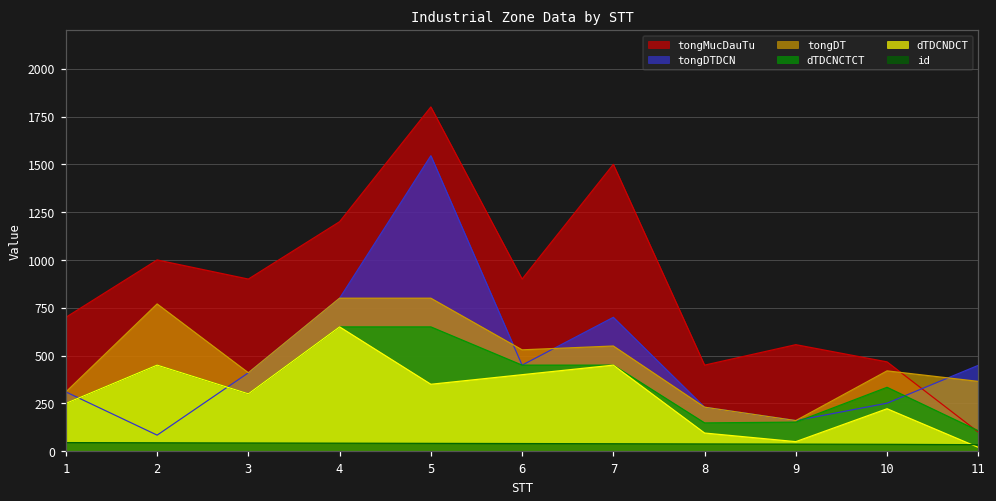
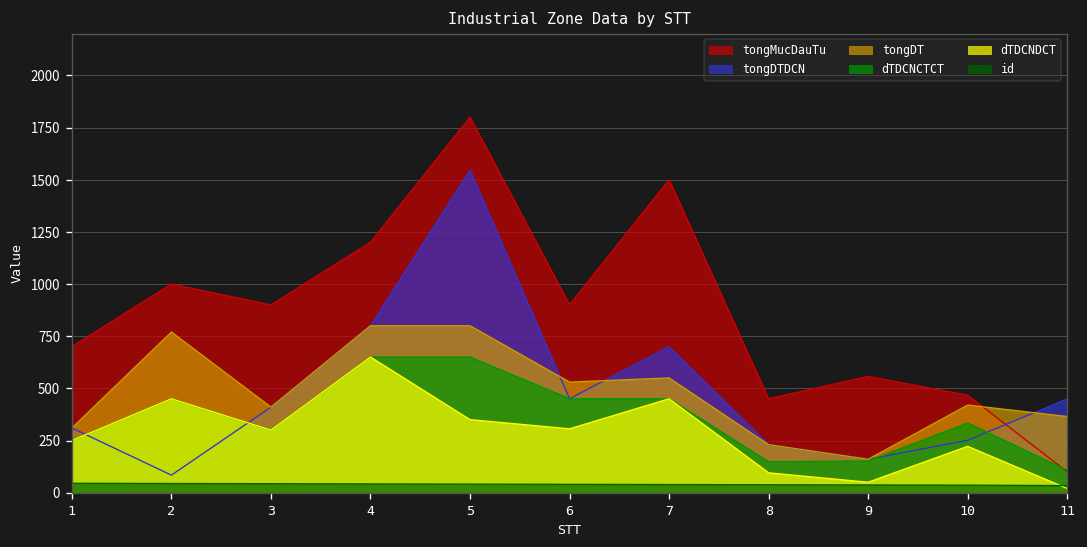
  {
    "tongMucDauTu": {
      "1": 700,
      "2": 1000,
      "3": 900,
      "4": 1200,
      "5": 1800,
      "6": 900,
      "7": 1500,
      "8": 450,
      "9": 560,
      "10": 470
    },
    "tongDTDCN": {
      "2": 80,
      "5": 1550,
      "7": 700,
      "10": 250,
      "11": 450
    },
    "tongDT": {
      "2": 770,
      "5": 800,
      "6": 530,
      "7": 550,
      "10": 420,
      "11": 370
    },
    "dTDCNDCT": {
      "5": 350,
-     "6": 400,
+     "6": 310,
      "8": 100,
      "10": 220
    }
  }
